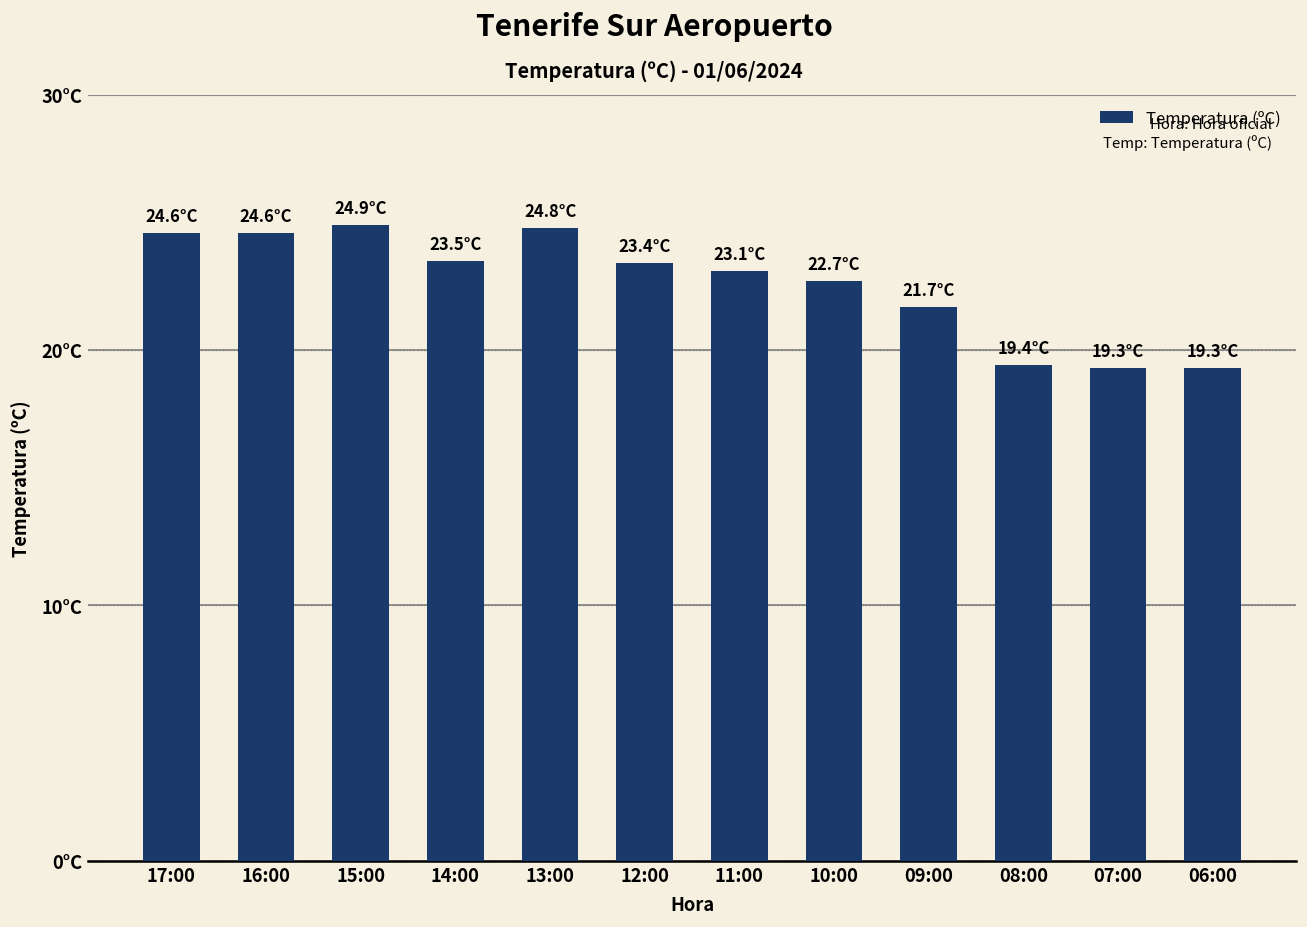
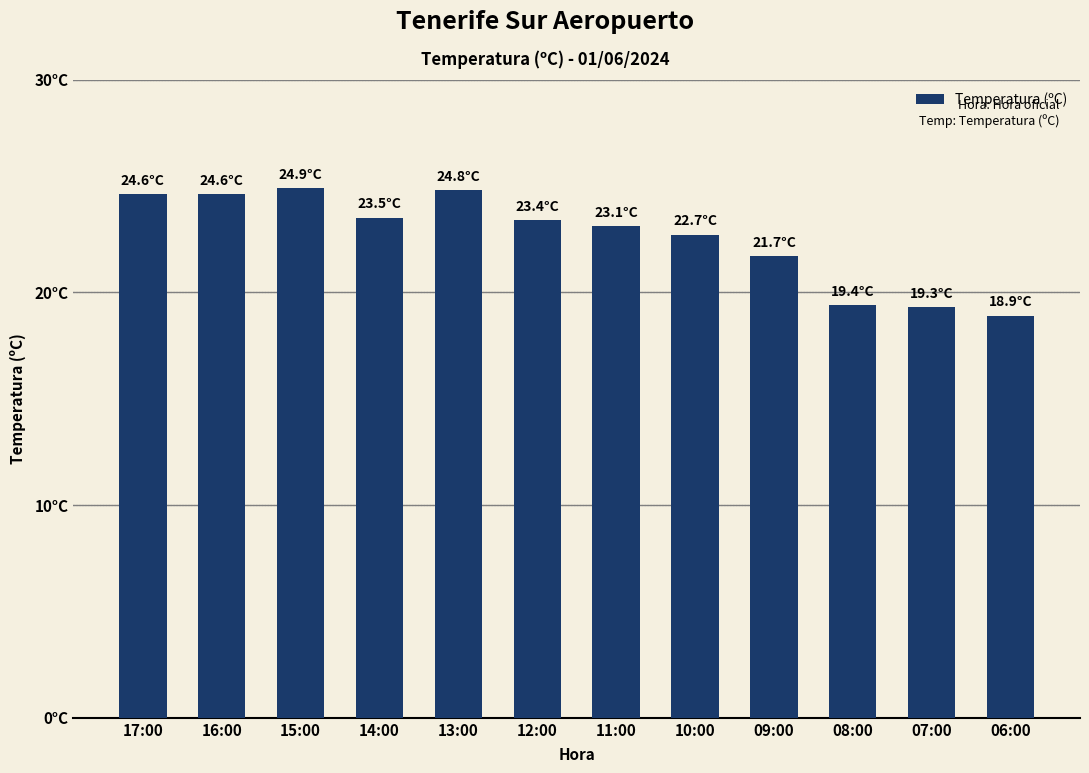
  {
    "17:00": "24.6°C",
    "16:00": "24.6°C",
    "15:00": "24.9°C",
    "14:00": "23.5°C",
    "13:00": "24.8°C",
    "12:00": "23.4°C",
    "11:00": "23.1°C",
    "10:00": "22.7°C",
    "09:00": "21.7°C",
    "08:00": "19.4°C",
    "07:00": "19.3°C",
-   "06:00": "19.3°C"
+   "06:00": "18.9°C"
  }
